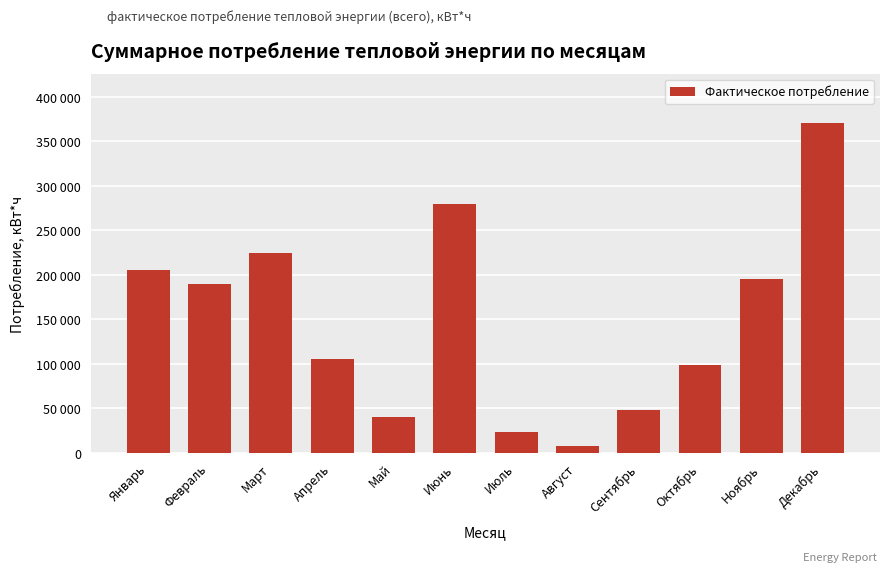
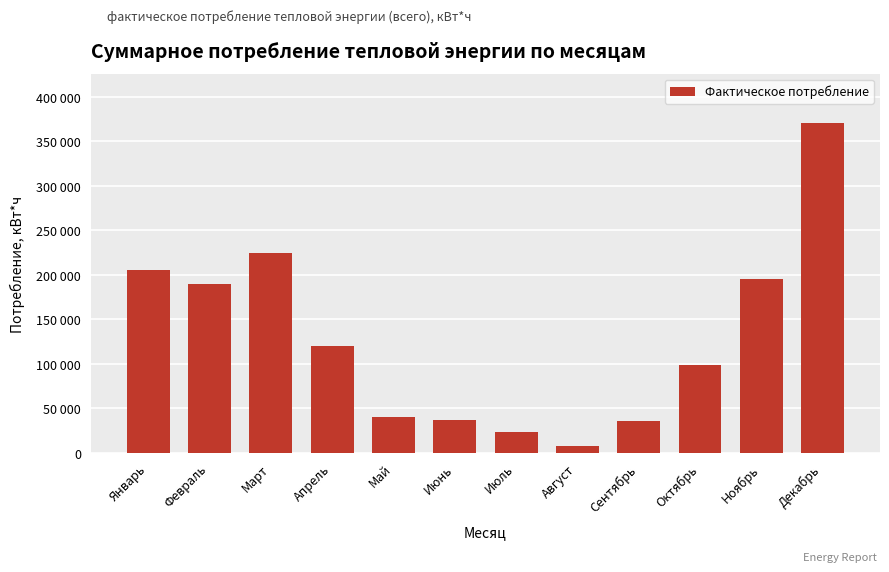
  {
    "Январь": 200000,
    "Февраль": 190000,
    "Март": 230000,
-   "Апрель": 110000,
+   "Апрель": 120000,
    "Май": 40000,
-   "Июнь": 280000,
+   "Июнь": 40000,
    "Июль": 20000,
    "Август": 10000,
-   "Сентябрь": 50000,
+   "Сентябрь": 40000,
    "Октябрь": 100000,
    "Ноябрь": 190000,
    "Декабрь": 370000
  }
